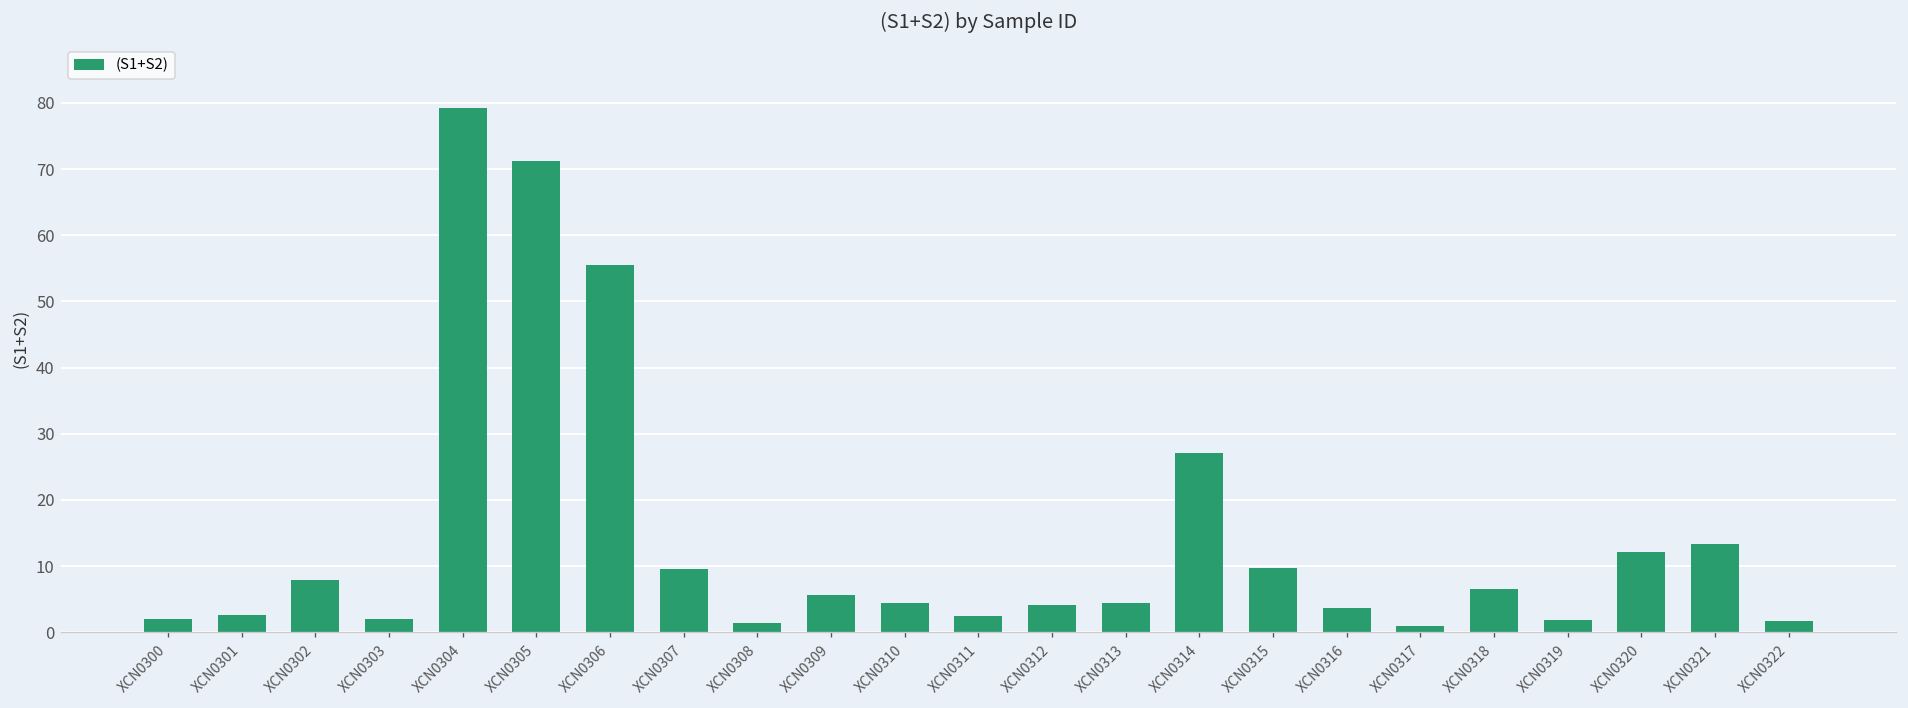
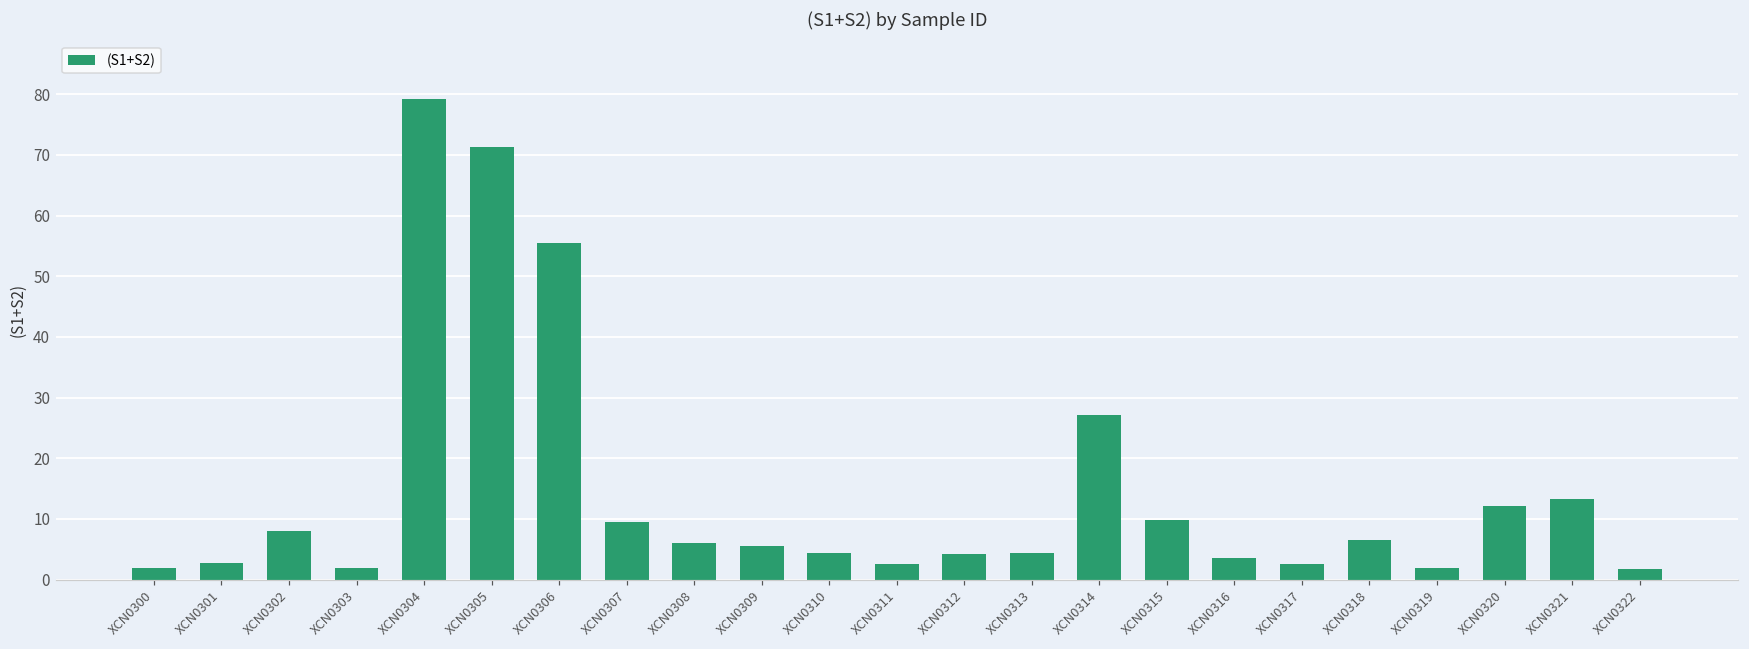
  {
    "XCN0300": 2,
    "XCN0301": 3,
    "XCN0302": 8,
    "XCN0303": 2,
    "XCN0304": 79,
    "XCN0305": 71,
    "XCN0306": 56,
    "XCN0307": 10,
-   "XCN0308": 1,
+   "XCN0308": 6,
    "XCN0309": 6,
    "XCN0310": 4,
    "XCN0311": 3,
    "XCN0312": 4,
    "XCN0313": 4,
    "XCN0314": 27,
    "XCN0315": 10,
    "XCN0316": 4,
-   "XCN0317": 1,
+   "XCN0317": 3,
    "XCN0318": 7,
    "XCN0319": 2,
    "XCN0320": 12,
    "XCN0321": 13,
    "XCN0322": 2
  }
